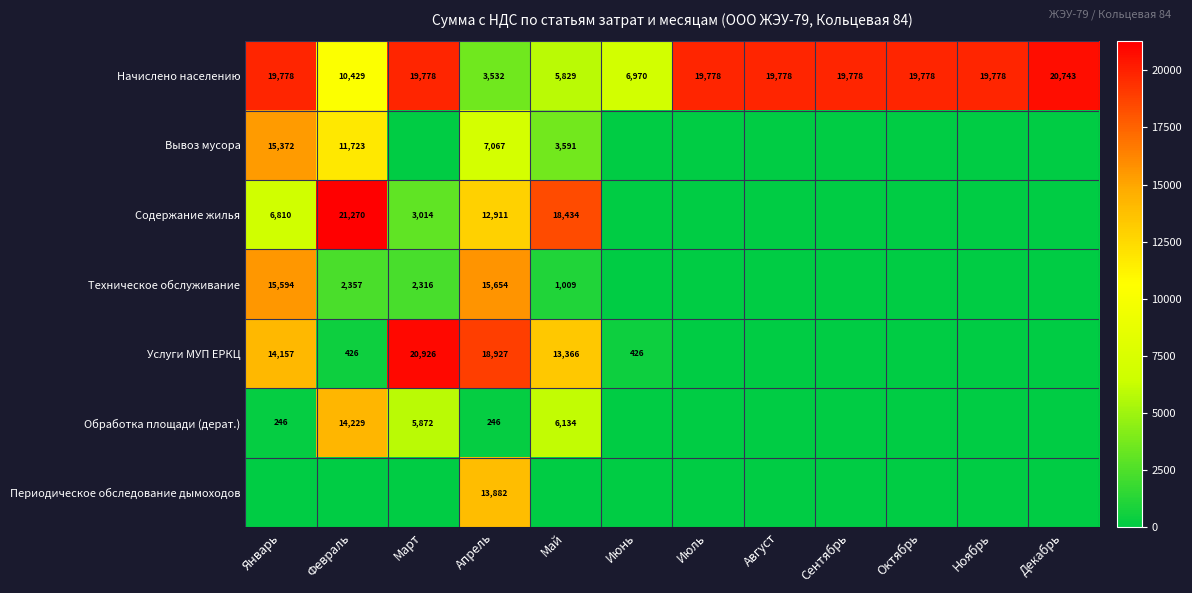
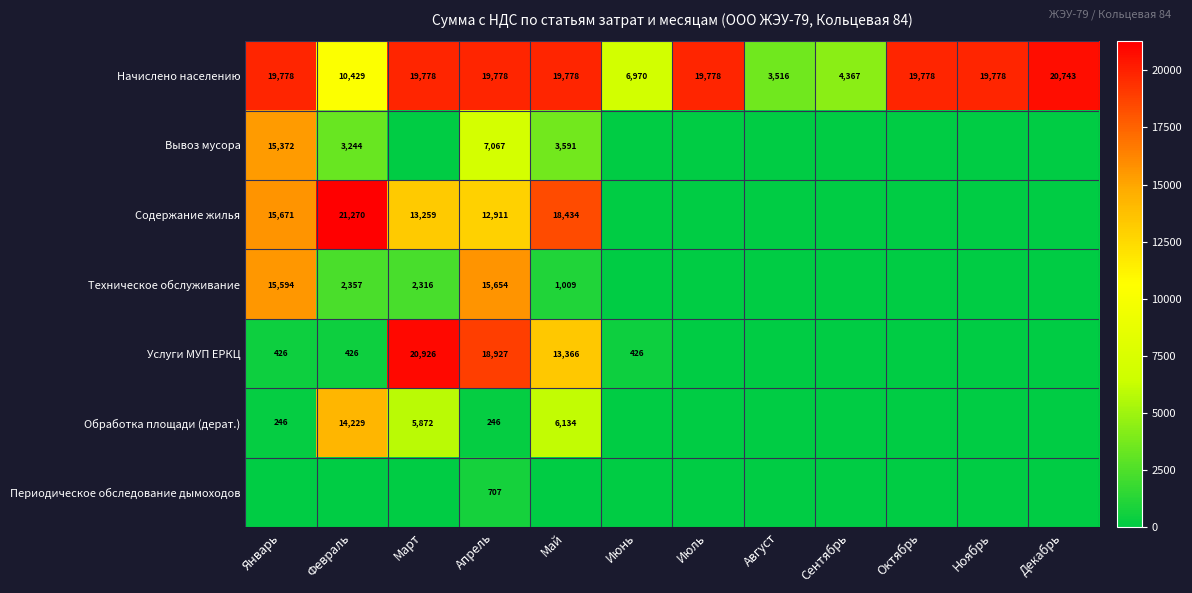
  {
    "Начислено населению": {
      "Январь": "19,778",
      "Февраль": "10,429",
      "Март": "19,778",
-     "Апрель": "3,532",
-     "Май": "5,829",
+     "Апрель": "19,778",
+     "Май": "19,778",
      "Июнь": "6,970",
      "Июль": "19,778",
-     "Август": "19,778",
-     "Сентябрь": "19,778",
+     "Август": "3,516",
+     "Сентябрь": "4,367",
      "Октябрь": "19,778",
      "Ноябрь": "19,778",
      "Декабрь": "20,743"
    },
    "Вывоз мусора": {
      "Январь": "15,372",
-     "Февраль": "11,723",
+     "Февраль": "3,244",
      "Апрель": "7,067",
      "Май": "3,591"
    },
    "Содержание жилья": {
-     "Январь": "6,810",
+     "Январь": "15,671",
      "Февраль": "21,270",
-     "Март": "3,014",
+     "Март": "13,259",
      "Апрель": "12,911",
      "Май": "18,434"
    },
    "Техническое обслуживание": {
      "Январь": "15,594",
      "Февраль": "2,357",
      "Март": "2,316",
      "Апрель": "15,654",
      "Май": "1,009"
    },
    "Услуги МУП ЕРКЦ": {
-     "Январь": "14,157",
+     "Январь": "426",
      "Февраль": "426",
      "Март": "20,926",
      "Апрель": "18,927",
      "Май": "13,366",
      "Июнь": "426"
    },
    "Обработка площади (дерат.)": {
      "Январь": "246",
      "Февраль": "14,229",
      "Март": "5,872",
      "Апрель": "246",
      "Май": "6,134"
    },
    "Периодическое обследование дымоходов": {
-     "Апрель": "13,882"
+     "Апрель": "707"
    }
  }
